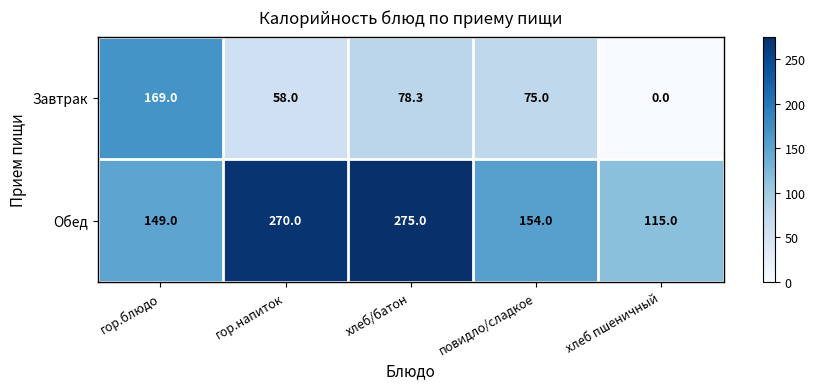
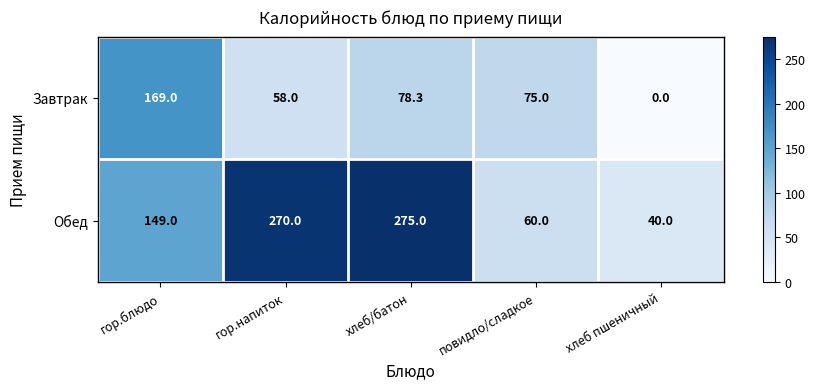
  {
    "Завтрак": {
      "гор.блюдо": 169.0,
      "гор.напиток": 58.0,
      "хлеб/батон": 78.3,
      "повидло/сладкое": 75.0,
      "хлеб пшеничный": 0.0
    },
    "Обед": {
      "гор.блюдо": 149.0,
      "гор.напиток": 270.0,
      "хлеб/батон": 275.0,
-     "повидло/сладкое": 154.0,
-     "хлеб пшеничный": 115.0
+     "повидло/сладкое": 60.0,
+     "хлеб пшеничный": 40.0
    }
  }
